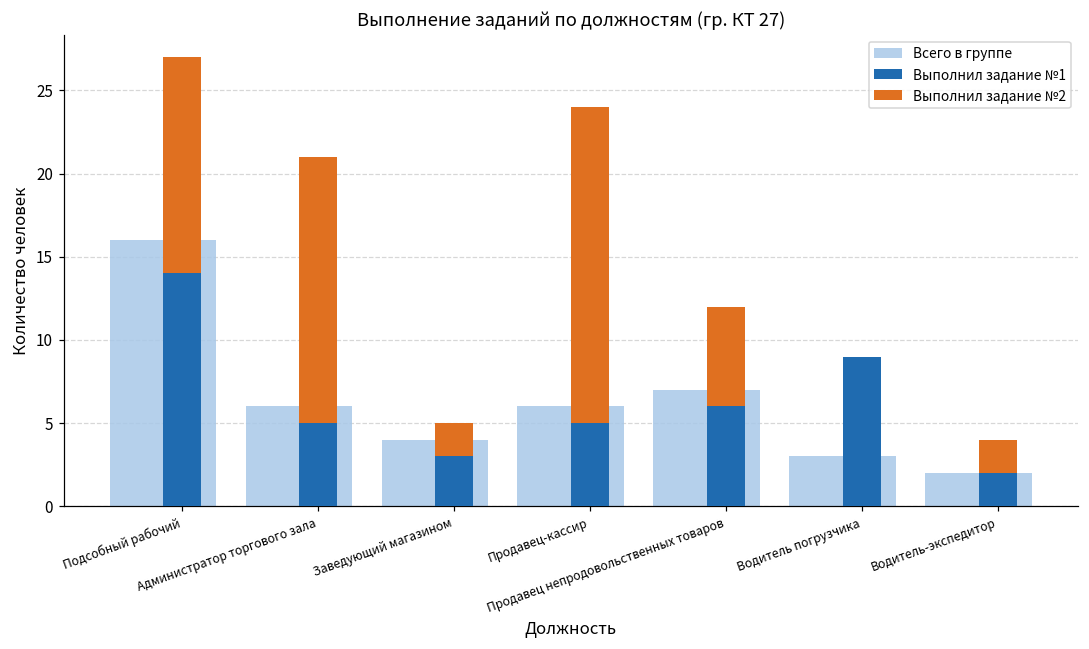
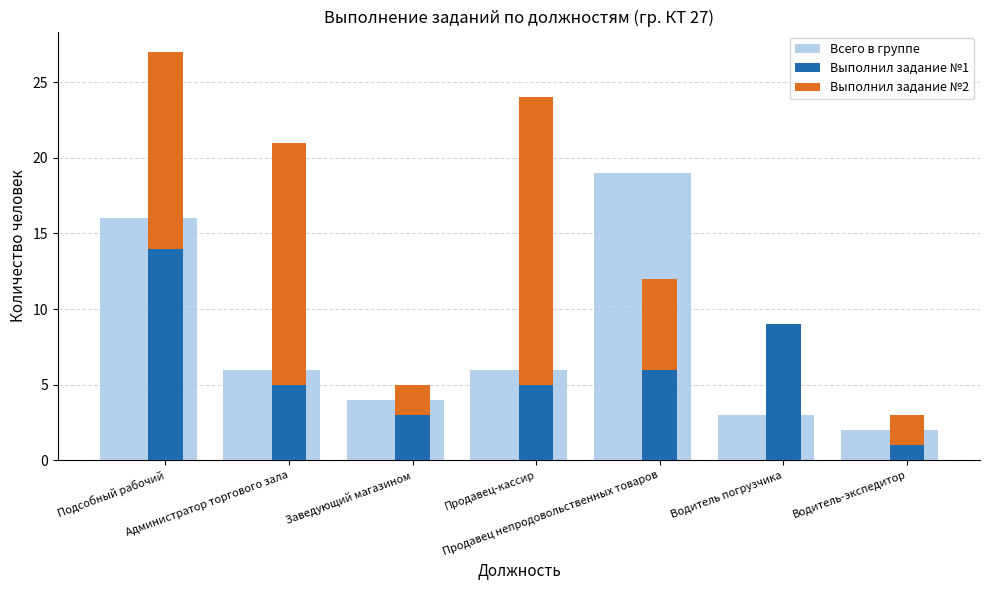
  {
    "Всего в группе": {
      "Подсобный рабочий": 16,
      "Администратор торгового зала": 6,
      "Заведующий магазином": 4,
      "Продавец-кассир": 6,
-     "Продавец непродовольственных товаров": 7,
+     "Продавец непродовольственных товаров": 19,
      "Водитель погрузчика": 3,
      "Водитель-экспедитор": 2
    },
    "Выполнил задание №1": {
      "Водитель погрузчика": 9,
-     "Водитель-экспедитор": 2
+     "Водитель-экспедитор": 1
    },
    "Выполнил задание №2": {
      "Подсобный рабочий": 13,
      "Администратор торгового зала": 16,
      "Заведующий магазином": 2,
      "Продавец-кассир": 19,
      "Водитель погрузчика": 0,
      "Водитель-экспедитор": 2
    }
  }
